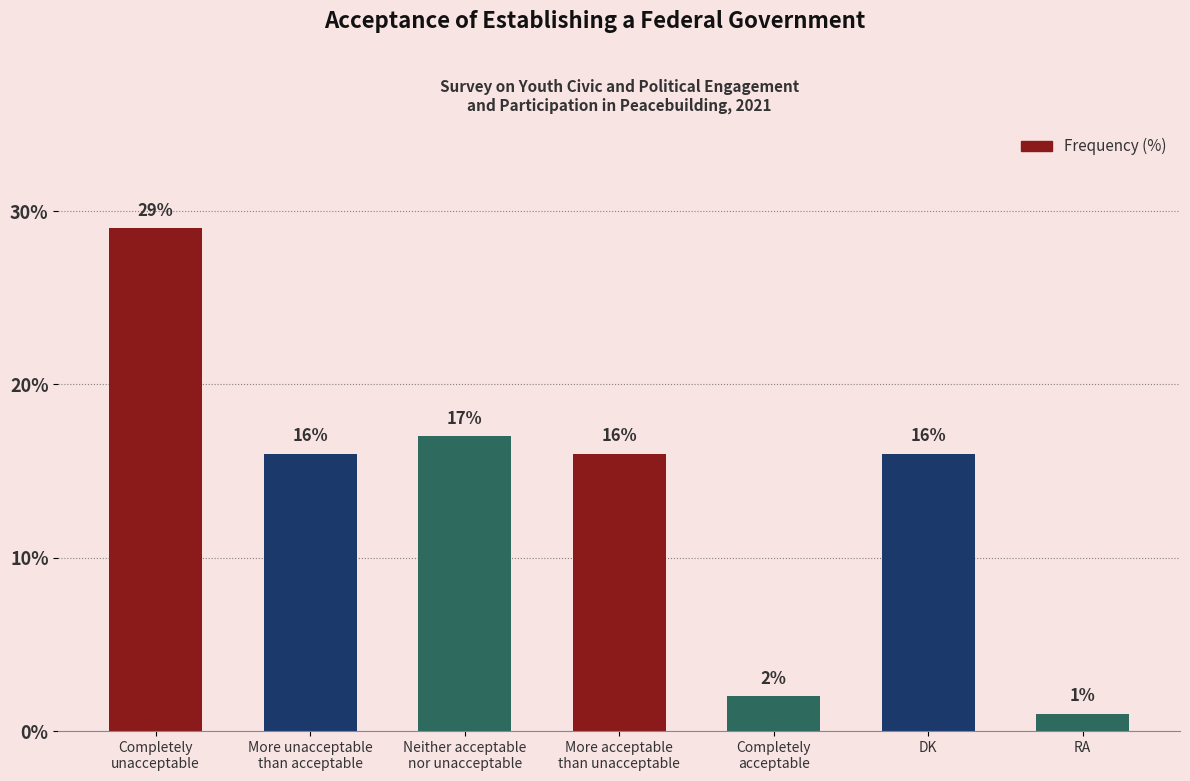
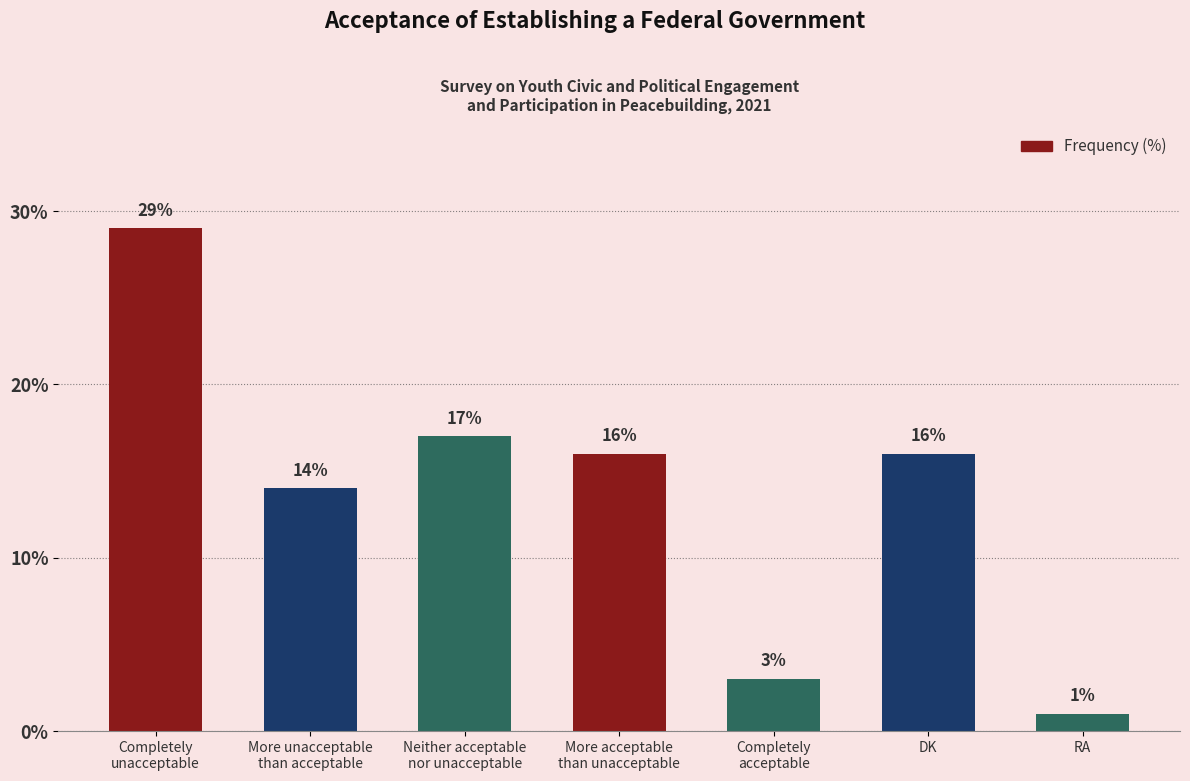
  {
    "Completely unacceptable": "29%",
-   "More unacceptable than acceptable": "16%",
+   "More unacceptable than acceptable": "14%",
    "Neither acceptable nor unacceptable": "17%",
    "More acceptable than unacceptable": "16%",
-   "Completely acceptable": "2%",
+   "Completely acceptable": "3%",
    "DK": "16%",
    "RA": "1%"
  }
